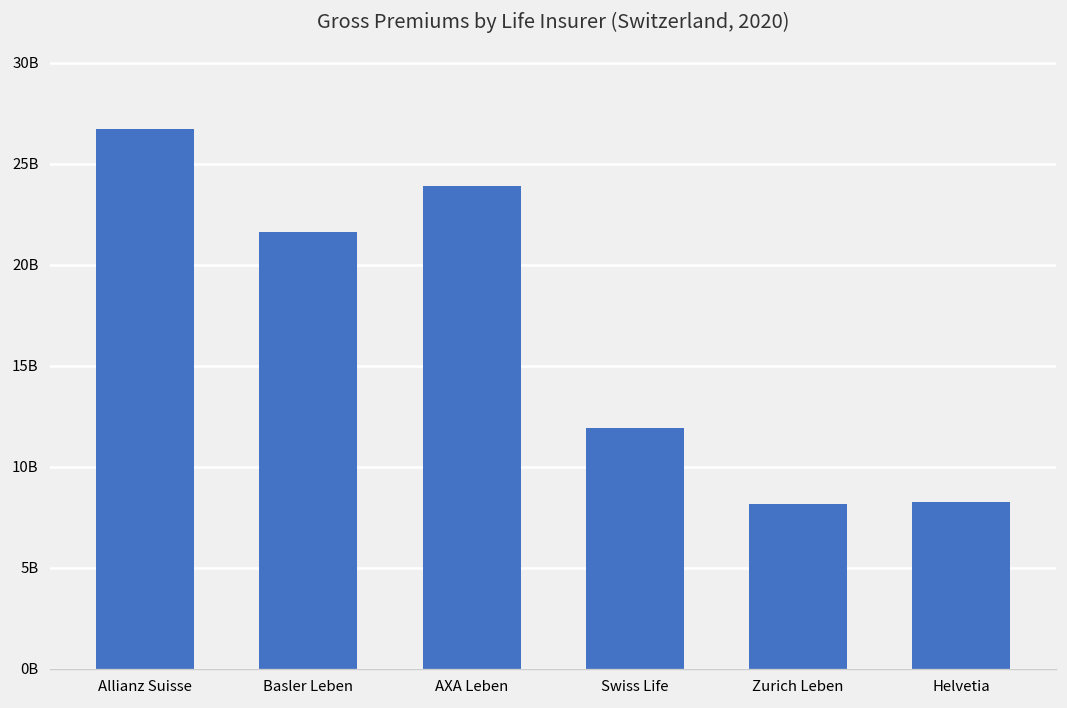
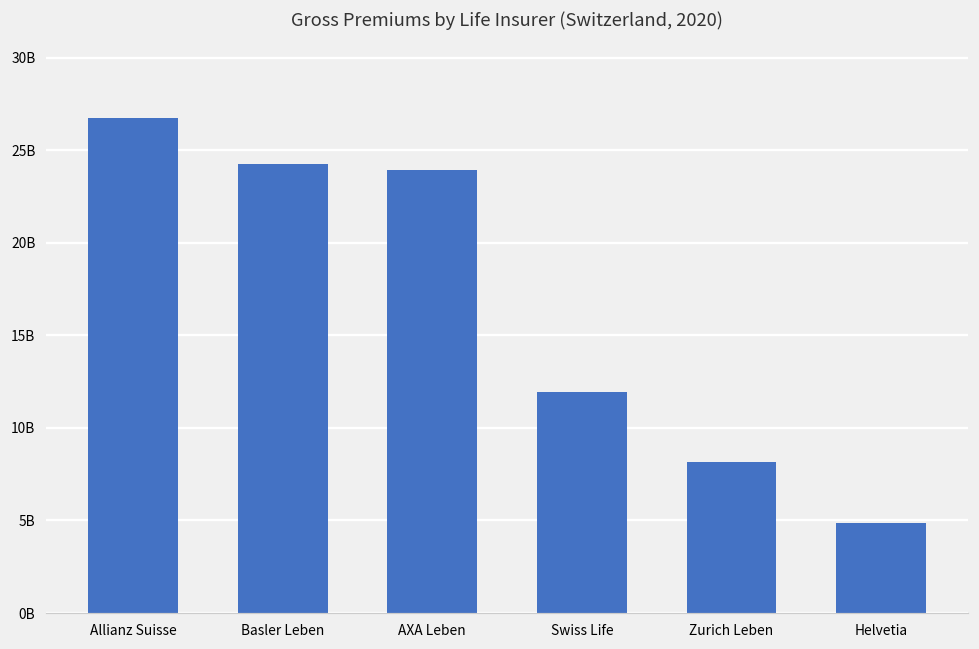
  {
    "Allianz Suisse": 26700000000,
-   "Basler Leben": 21600000000,
+   "Basler Leben": 24300000000,
    "AXA Leben": 23900000000,
    "Swiss Life": 11900000000,
    "Zurich Leben": 8100000000,
-   "Helvetia": 8300000000
+   "Helvetia": 4800000000
  }
